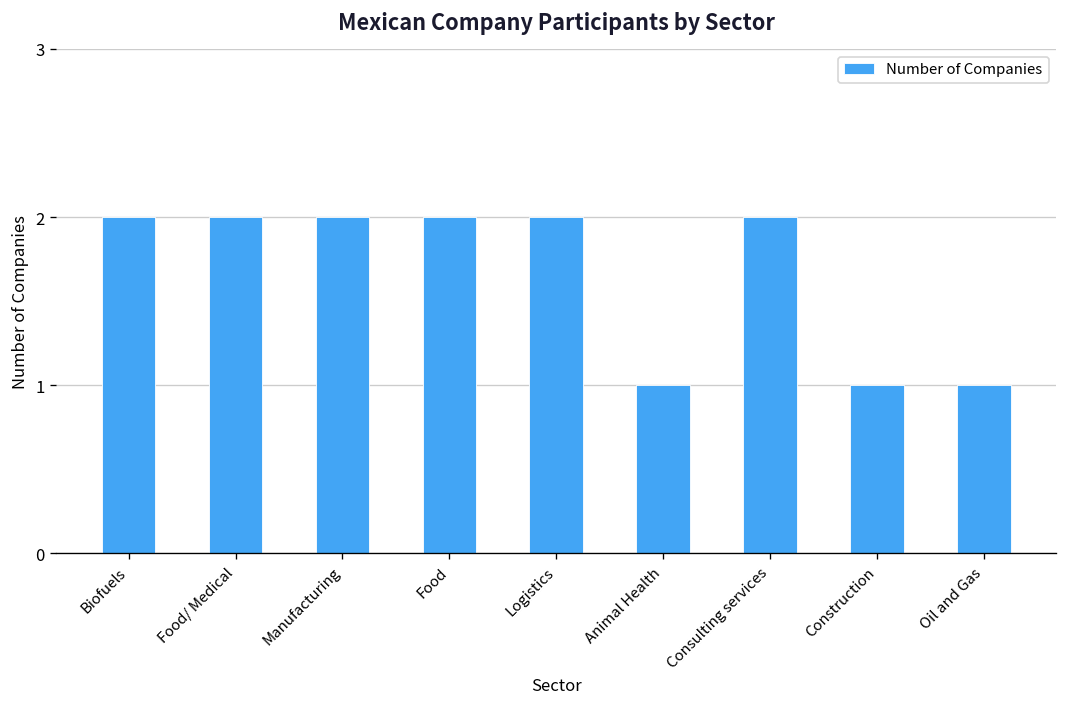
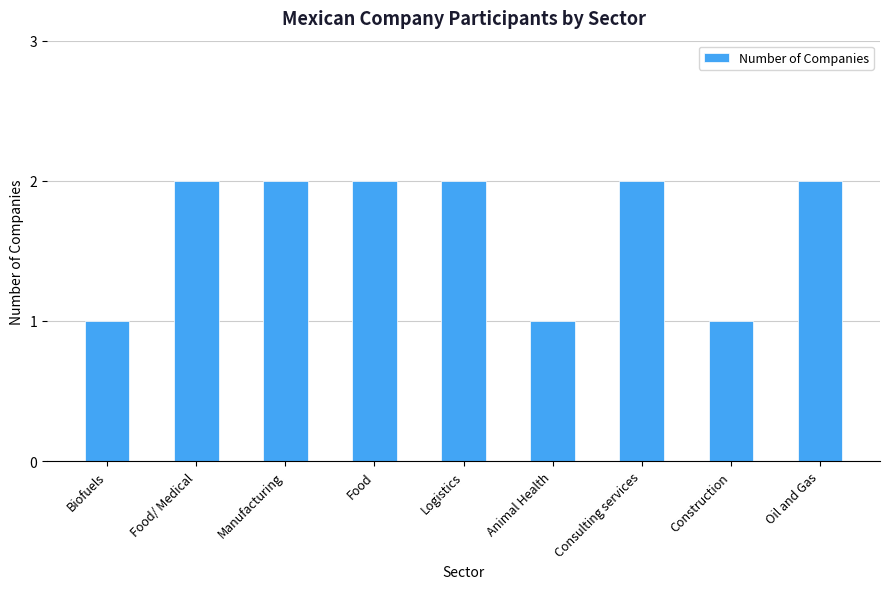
  {
-   "Biofuels": 2,
+   "Biofuels": 1,
    "Food/ Medical": 2,
    "Manufacturing": 2,
    "Food": 2,
    "Logistics": 2,
    "Animal Health": 1,
    "Consulting services": 2,
    "Construction": 1,
-   "Oil and Gas": 1
+   "Oil and Gas": 2
  }
